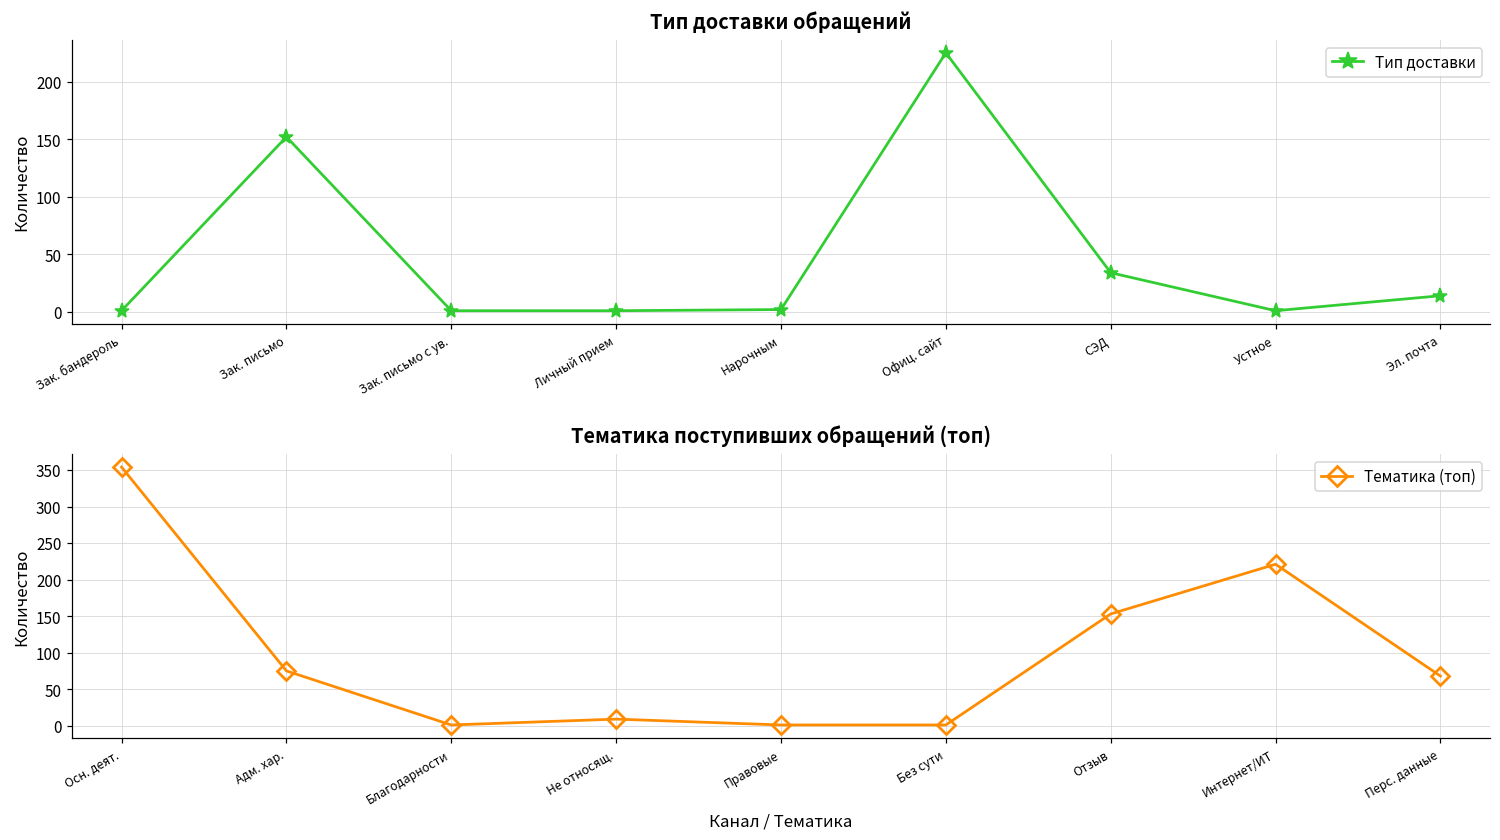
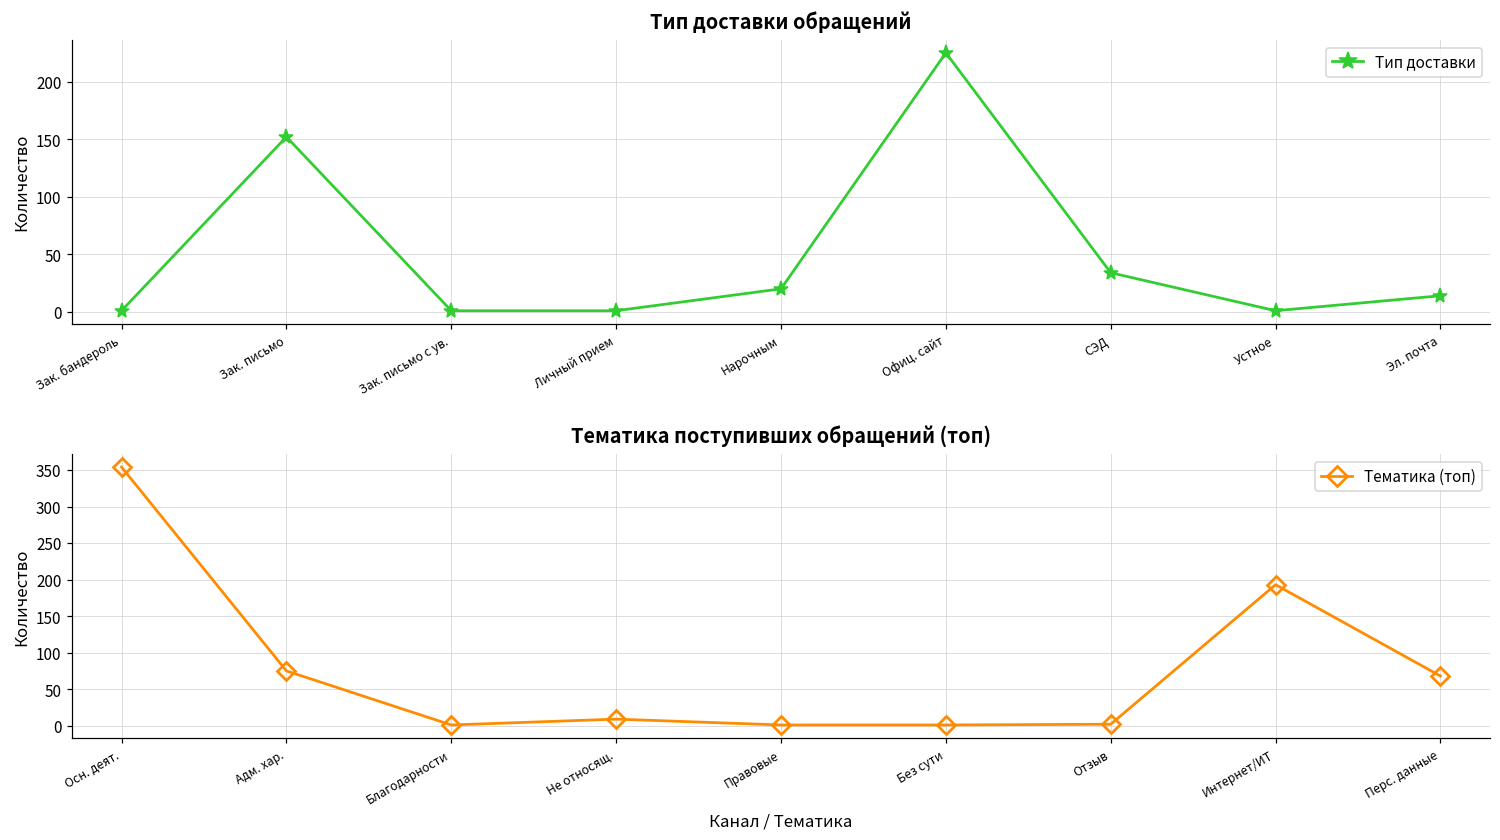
  {
    "Тип доставки обращений": {
      "Зак. бандероль": 1,
      "Зак. письмо": 152,
      "Зак. письмо с ув.": 1,
      "Личный прием": 1,
-     "Нарочным": 2,
+     "Нарочным": 20,
      "Офиц. сайт": 225,
      "СЭД": 34,
      "Устное": 1,
      "Эл. почта": 14
    },
    "Тематика поступивших обращений (топ)": {
      "Осн. деят.": 350,
      "Адм. хар.": 80,
      "Благодарности": 0,
      "Не относящ.": 10,
      "Правовые": 0,
      "Без сути": 0,
-     "Отзыв": 150,
-     "Интернет/ИТ": 220,
+     "Отзыв": 0,
+     "Интернет/ИТ": 190,
      "Перс. данные": 70
    }
  }
